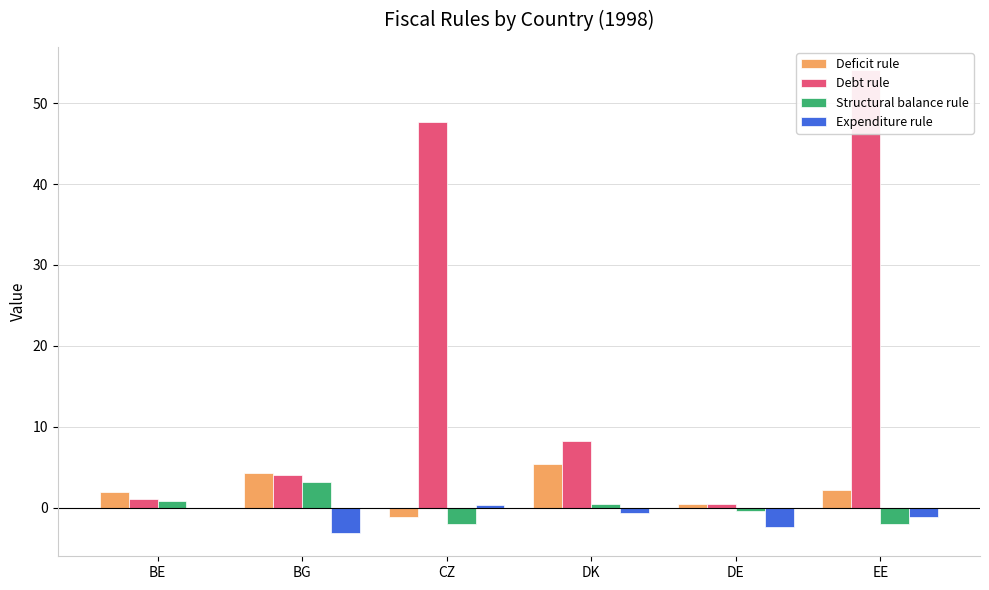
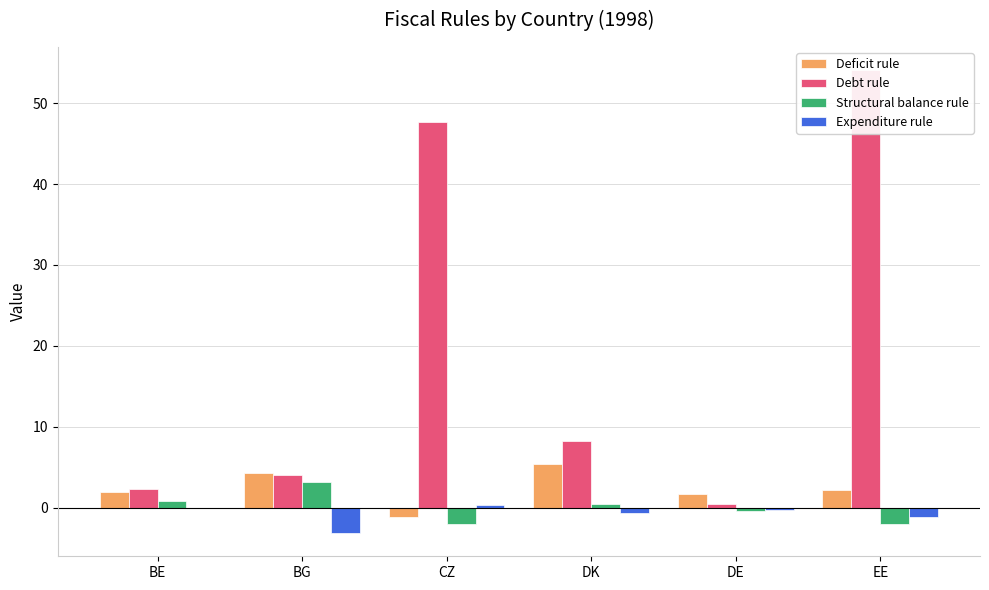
  {
    "Deficit rule": {
      "BE": 2,
      "BG": 4,
      "CZ": -1,
      "DK": 5,
-     "DE": 0,
+     "DE": 2,
      "EE": 2
    },
    "Debt rule": {
-     "BE": 1,
+     "BE": 2,
      "BG": 4,
      "CZ": 48,
      "DK": 8,
      "DE": 0
    },
    "Structural balance rule": {
      "BE": 1,
      "BG": 3,
      "CZ": -2,
      "DK": 0,
      "DE": 0,
      "EE": -2
    },
    "Expenditure rule": {
      "BG": -3,
      "DK": -1,
-     "DE": -2,
+     "DE": 0,
      "EE": -1
    }
  }
